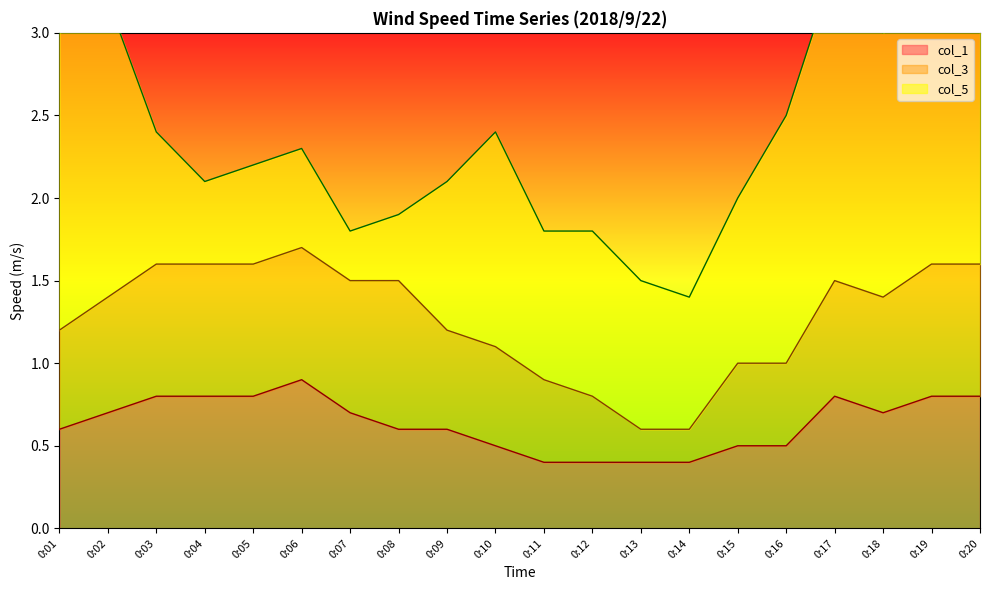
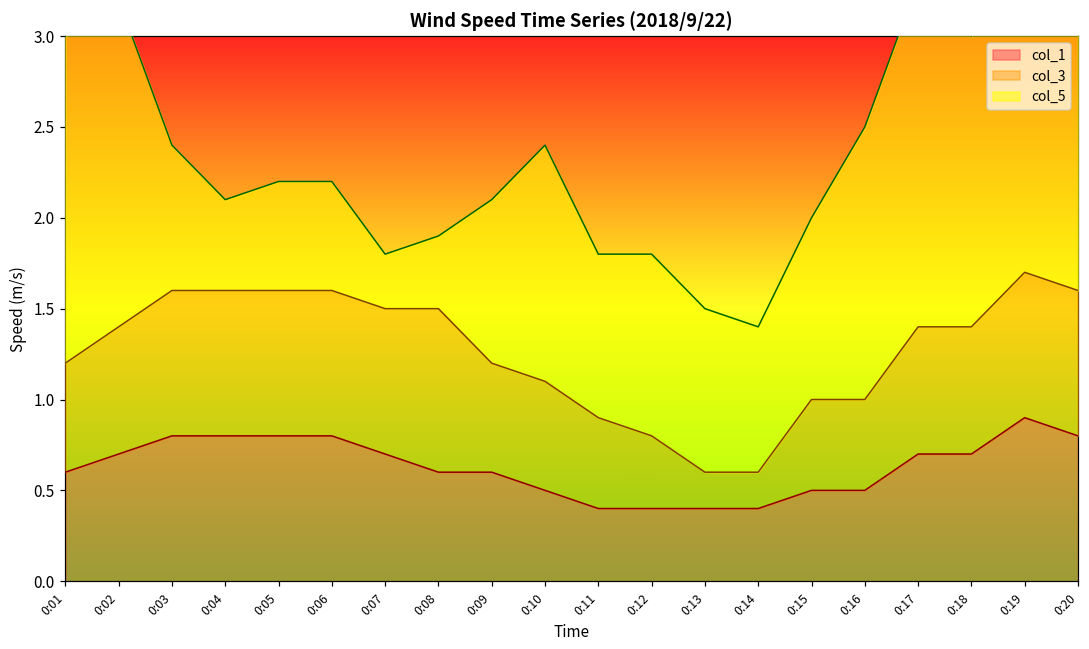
  {
    "col_1": {
      "0:01": 0.6,
      "0:02": 0.7,
      "0:03": 0.8,
      "0:04": 0.8,
      "0:05": 0.8,
-     "0:06": 0.9,
+     "0:06": 0.8,
      "0:07": 0.7,
      "0:08": 0.6,
      "0:09": 0.6,
      "0:10": 0.5,
      "0:11": 0.4,
      "0:12": 0.4,
      "0:13": 0.4,
      "0:14": 0.4,
      "0:15": 0.5,
      "0:16": 0.5,
-     "0:17": 0.8,
+     "0:17": 0.7,
      "0:18": 0.7,
-     "0:19": 0.8,
+     "0:19": 0.9,
      "0:20": 0.8
    },
    "col_3": {
      "0:01": 0.6,
      "0:02": 0.7,
      "0:03": 0.8,
      "0:04": 0.8,
      "0:05": 0.8,
      "0:06": 0.8,
      "0:07": 0.8,
      "0:08": 0.9,
      "0:09": 0.6,
      "0:10": 0.6,
      "0:11": 0.5,
      "0:12": 0.4,
      "0:13": 0.2,
      "0:14": 0.2,
      "0:15": 0.5,
      "0:16": 0.5,
      "0:17": 0.7,
      "0:18": 0.7,
      "0:19": 0.8,
      "0:20": 0.8
    },
    "col_5": {
      "0:01": 1.8,
      "0:03": 0.8,
      "0:04": 0.5,
      "0:05": 0.6,
      "0:06": 0.6,
      "0:07": 0.3,
      "0:08": 0.4,
      "0:09": 0.9,
      "0:10": 1.3,
      "0:11": 0.9,
      "0:12": 1.0,
      "0:13": 0.9,
      "0:14": 0.8,
      "0:15": 1.0,
      "0:16": 1.5,
      "0:18": 1.6
    }
  }
